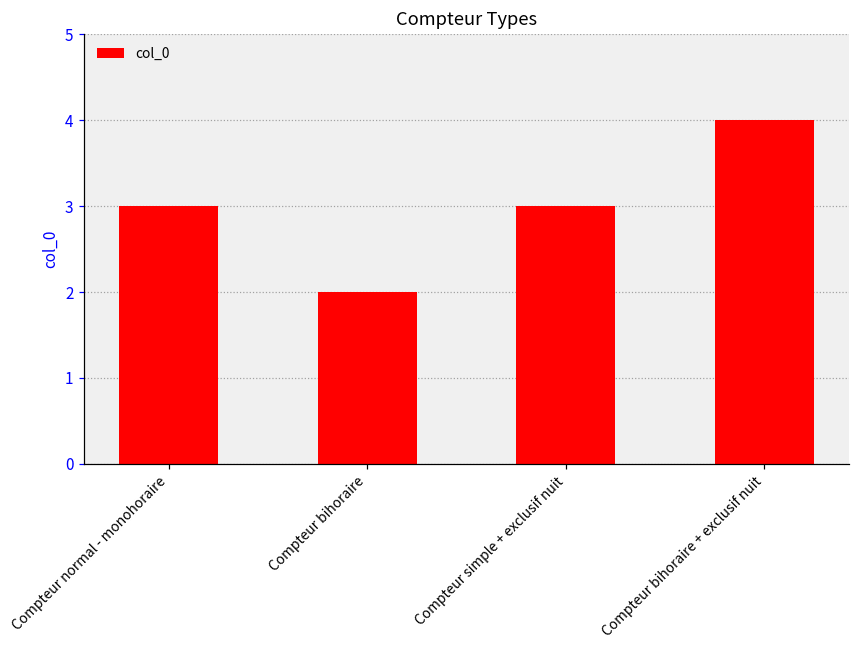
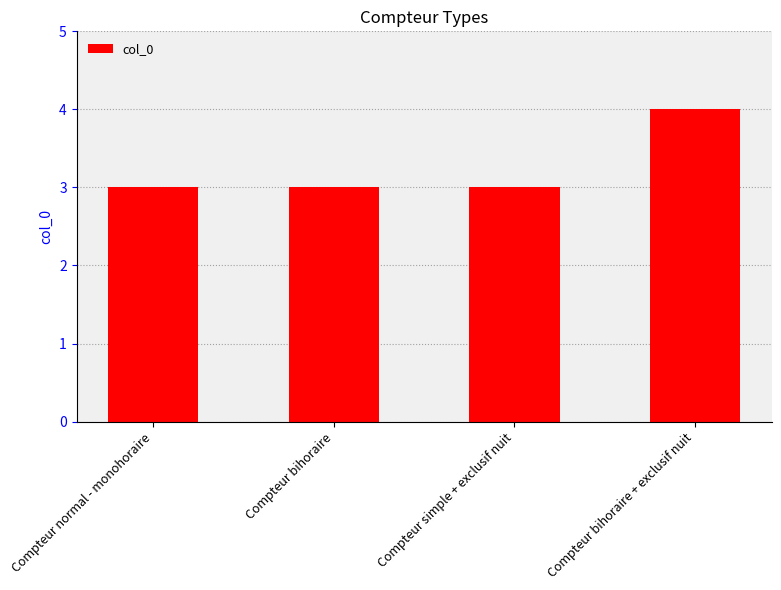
  {
    "Compteur normal - monohoraire": 3,
-   "Compteur bihoraire": 2,
+   "Compteur bihoraire": 3,
    "Compteur simple + exclusif nuit": 3,
    "Compteur bihoraire + exclusif nuit": 4
  }
